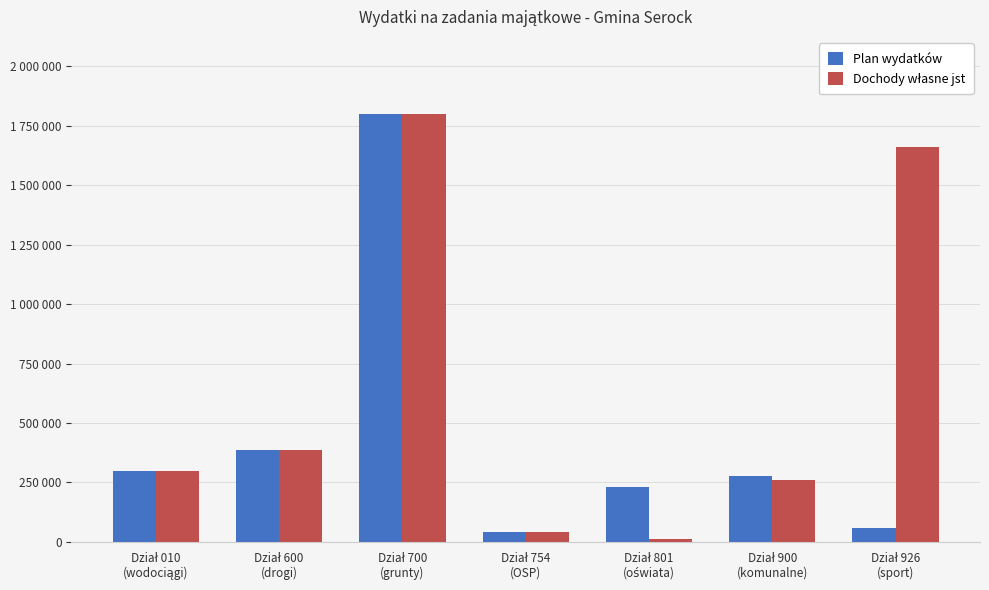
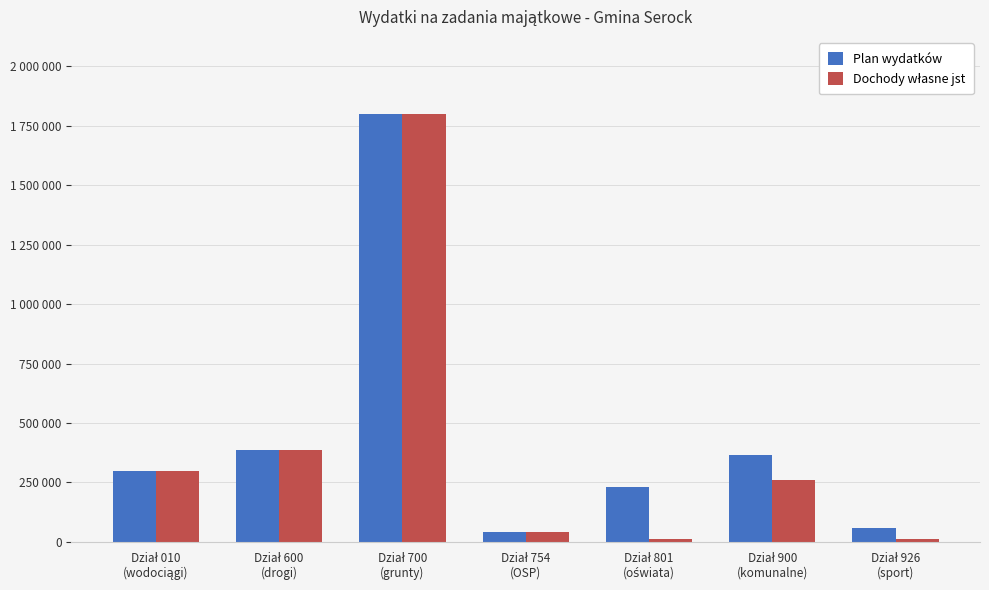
  {
    "Plan wydatków": {
      "Dział 010 (wodociągi)": 300000,
      "Dział 600 (drogi)": 390000,
      "Dział 700 (grunty)": 1800000,
      "Dział 754 (OSP)": 40000,
      "Dział 801 (oświata)": 230000,
-     "Dział 900 (komunalne)": 280000,
+     "Dział 900 (komunalne)": 360000,
      "Dział 926 (sport)": 60000
    },
    "Dochody własne jst": {
      "Dział 010 (wodociągi)": 300000,
      "Dział 600 (drogi)": 390000,
      "Dział 700 (grunty)": 1800000,
      "Dział 754 (OSP)": 40000,
      "Dział 801 (oświata)": 10000,
      "Dział 900 (komunalne)": 260000,
-     "Dział 926 (sport)": 1660000
+     "Dział 926 (sport)": 10000
    }
  }
